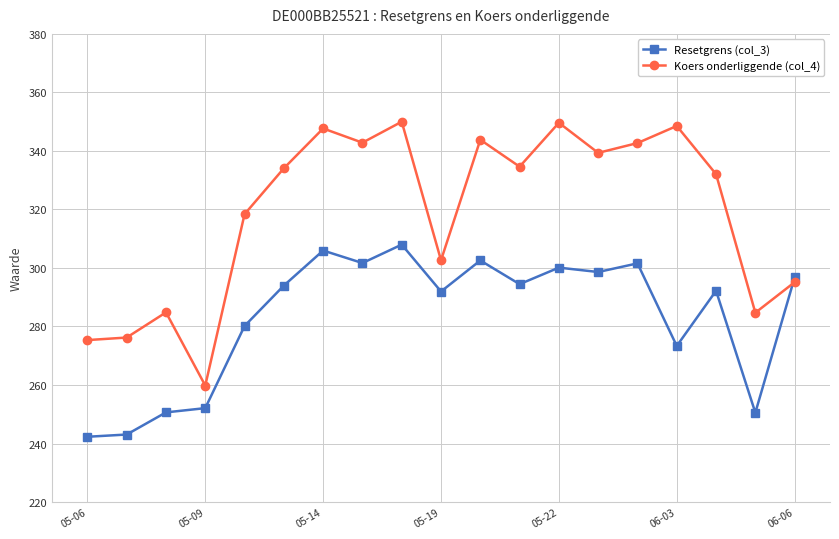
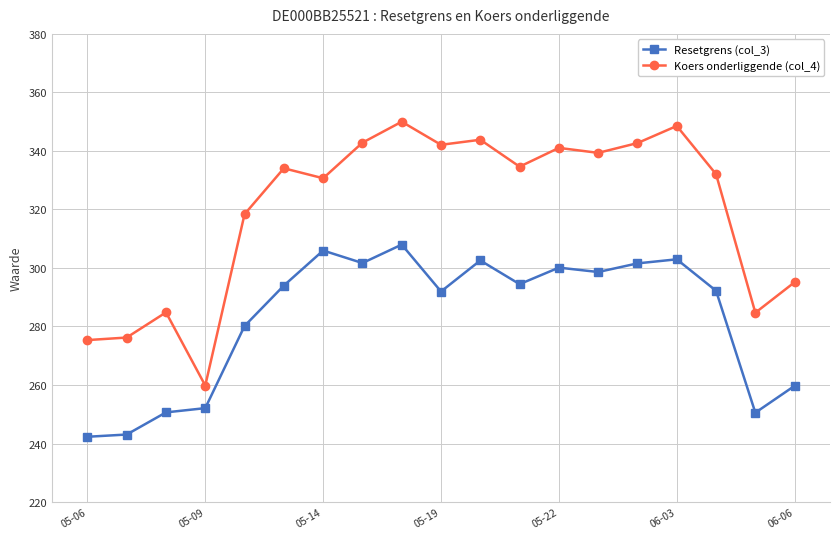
  {
    "Resetgrens (col_3)": {
      "05-06": 242,
      "05-09": 252,
      "05-14": 306,
      "05-19": 292,
      "05-22": 300,
-     "06-03": 273,
-     "06-06": 297
+     "06-03": 303,
+     "06-06": 260
    },
    "Koers onderliggende (col_4)": {
      "05-06": 275,
      "05-09": 260,
-     "05-14": 348,
-     "05-19": 303,
-     "05-22": 350,
+     "05-14": 331,
+     "05-19": 342,
+     "05-22": 341,
      "06-03": 349,
      "06-06": 295
    }
  }
